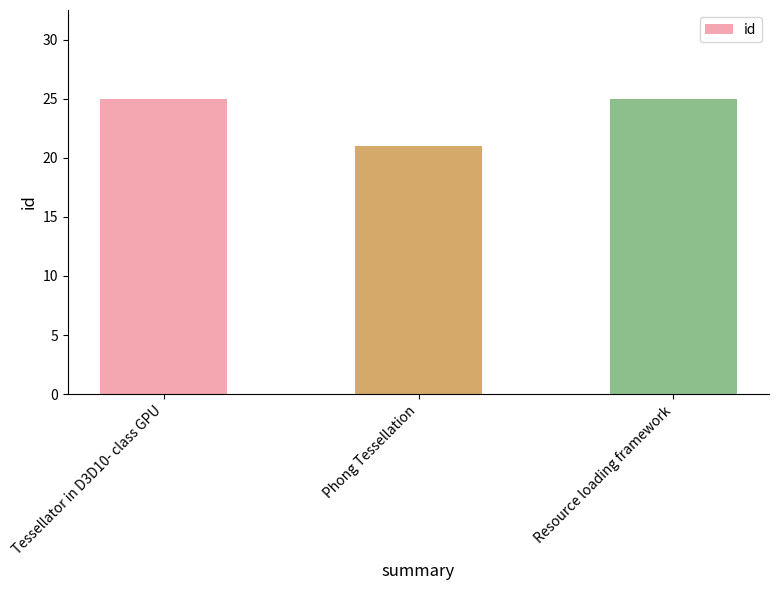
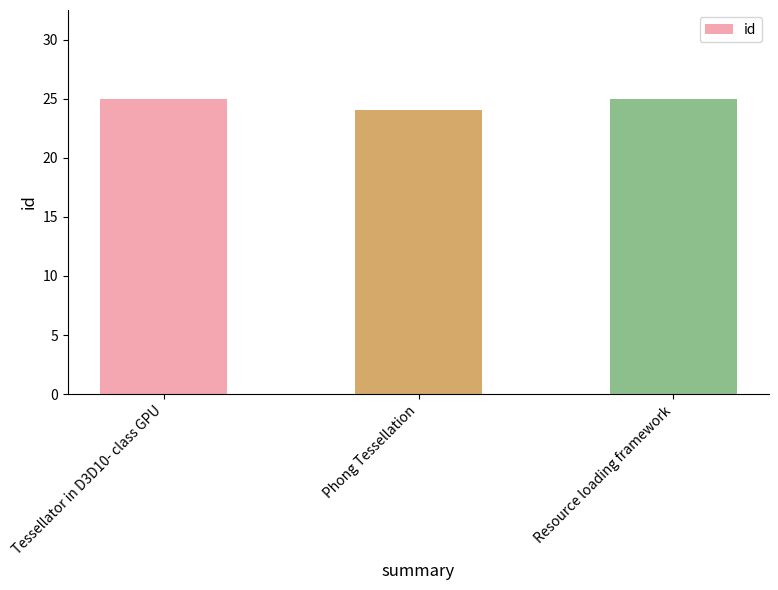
  {
    "Tessellator in D3D10- class GPU": 25,
-   "Phong Tessellation": 21,
+   "Phong Tessellation": 24,
    "Resource loading framework": 25
  }
